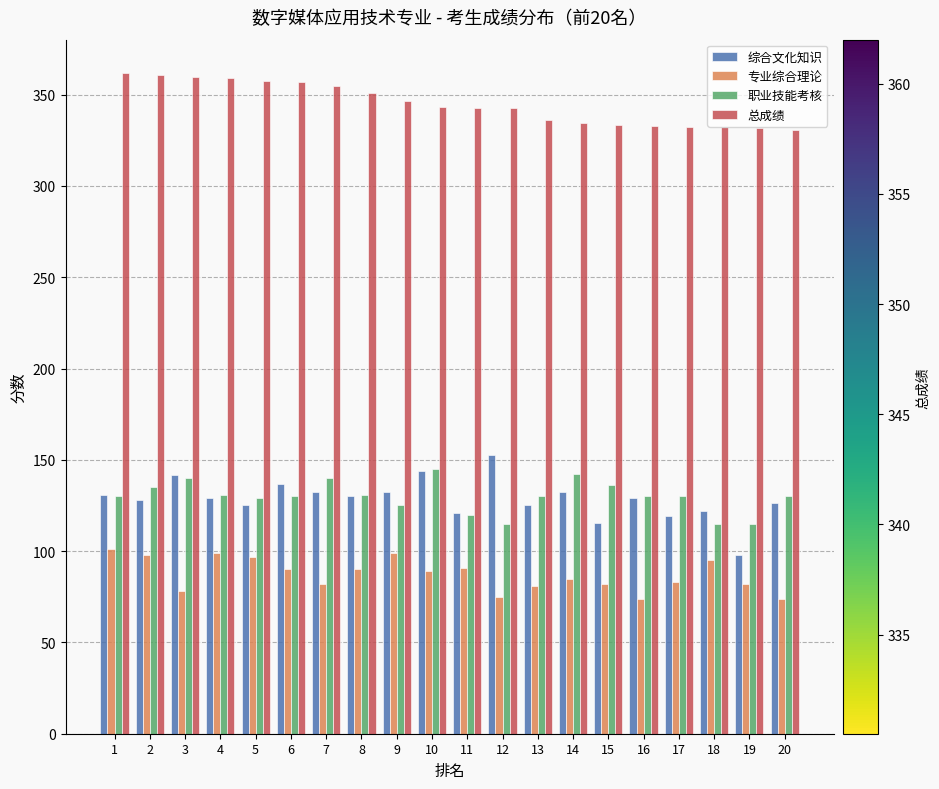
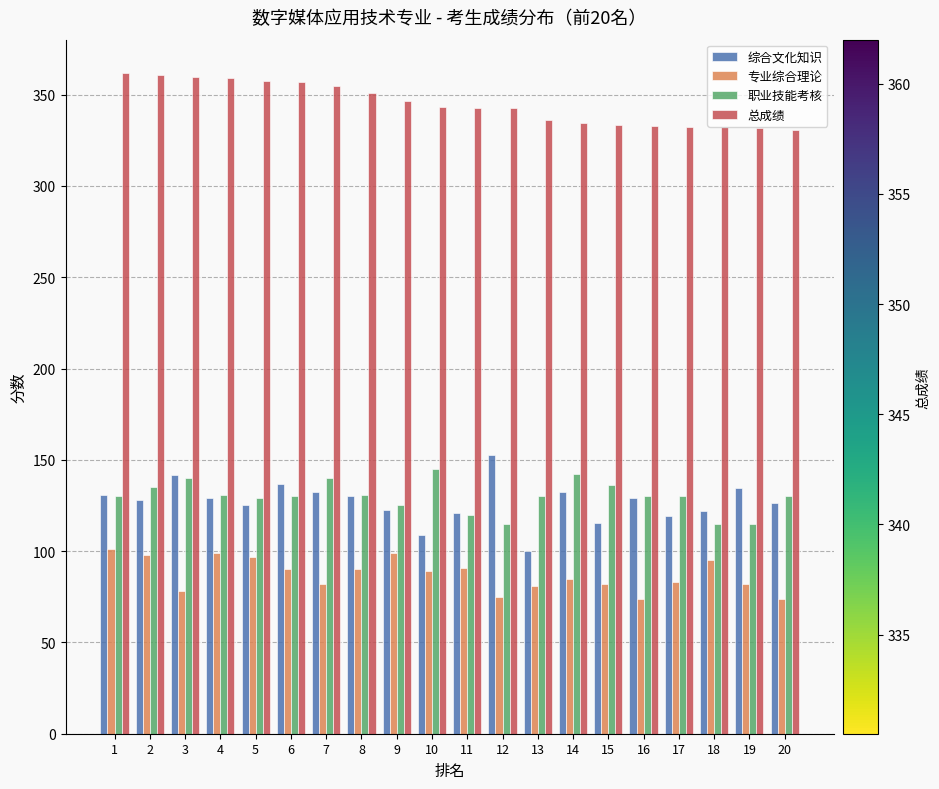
  {
    "综合文化知识": {
      "1": 131,
      "2": 128,
      "3": 142,
      "4": 129,
      "5": 125,
      "6": 137,
      "7": 133,
      "8": 130,
-     "9": 133,
-     "10": 144,
+     "9": 123,
+     "10": 109,
      "11": 121,
      "12": 153,
-     "13": 125,
+     "13": 100,
      "14": 132,
      "15": 116,
      "16": 129,
      "17": 120,
      "18": 122,
-     "19": 98,
+     "19": 135,
      "20": 127
    },
    "职业技能考核": {
      "1": 130,
      "2": 135,
      "3": 140,
      "4": 131,
      "5": 129,
      "6": 130,
      "7": 140,
      "8": 131,
      "9": 125,
      "10": 145,
      "11": 120,
      "12": 115,
      "13": 130,
      "14": 142,
      "15": 136,
      "16": 130,
      "17": 130,
      "18": 115,
      "19": 115,
      "20": 130
    }
  }
